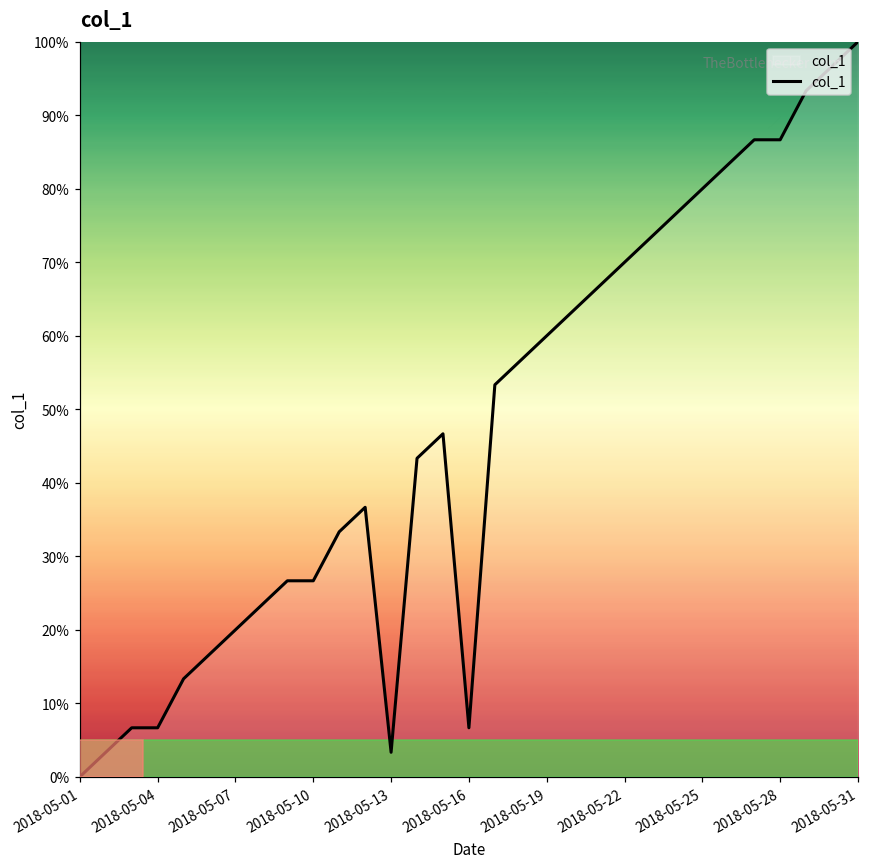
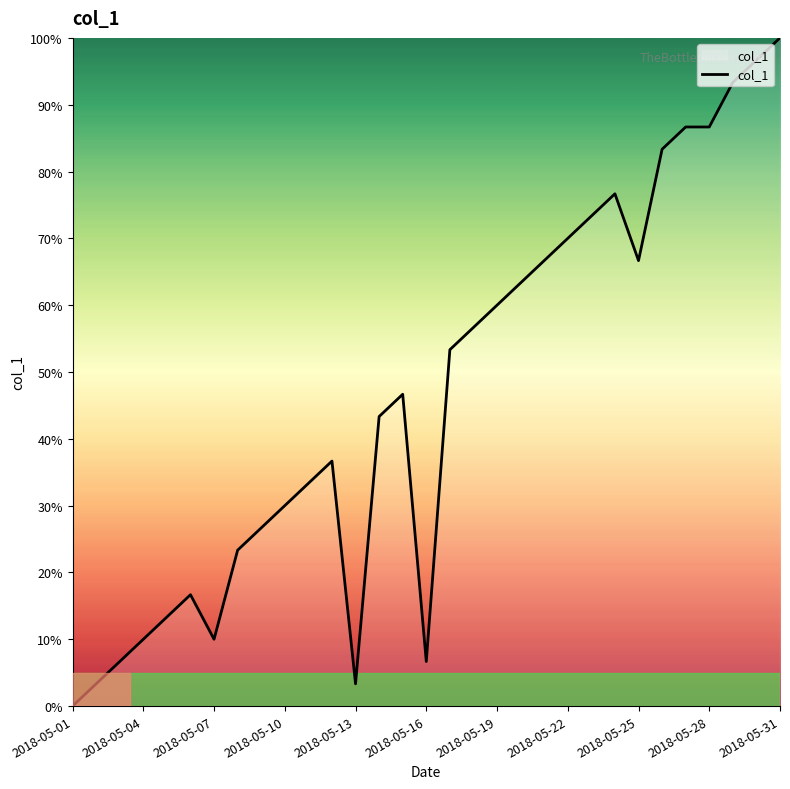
  {
-   "2018-05-04": "7%",
-   "2018-05-07": "20%",
-   "2018-05-10": "27%",
+   "2018-05-04": "10%",
+   "2018-05-07": "10%",
+   "2018-05-10": "30%",
    "2018-05-16": "7%",
    "2018-05-19": "60%",
    "2018-05-22": "70%",
-   "2018-05-25": "80%",
+   "2018-05-25": "67%",
    "2018-05-28": "87%",
    "2018-05-31": "100%"
  }
